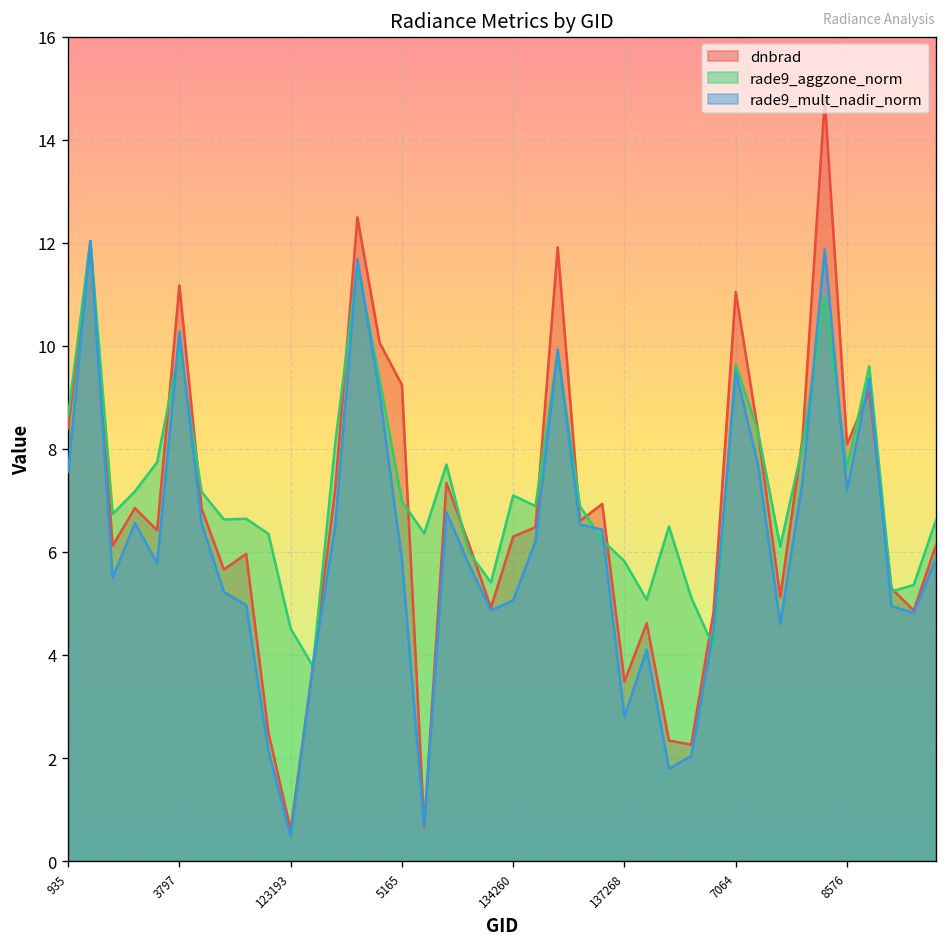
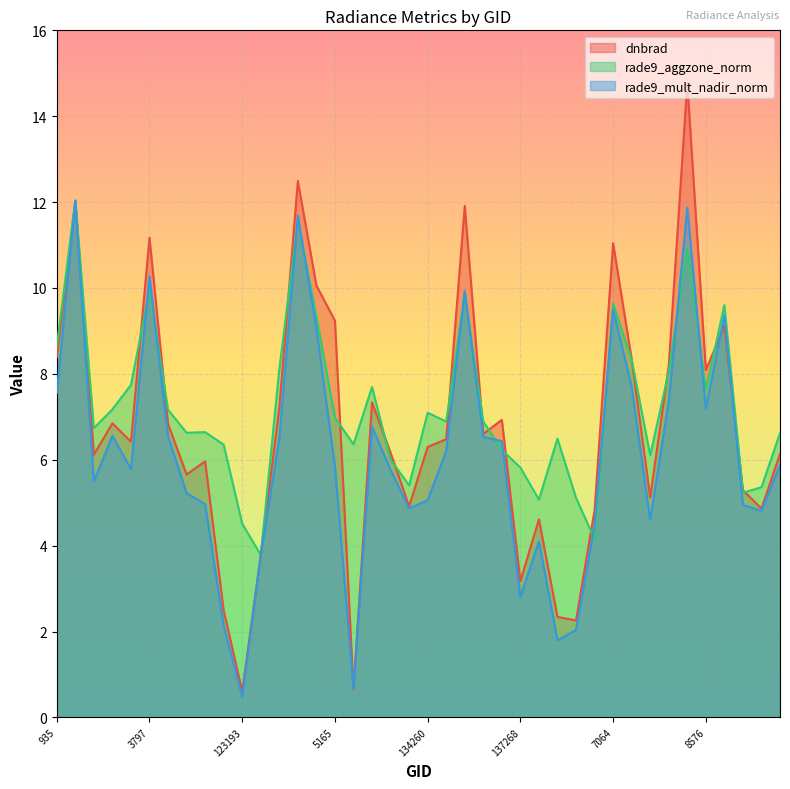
  {
    "dnbrad": {
      "935": 8.4,
      "3797": 11.2,
      "123193": 0.6,
      "5165": 9.2,
      "134260": 6.3,
-     "137268": 3.5,
+     "137268": 3.2,
      "7064": 11.0,
      "8576": 8.1
    },
    "rade9_aggzone_norm": {
      "935": 8.6,
      "3797": 10.0,
      "123193": 4.5,
      "5165": 7.0,
      "134260": 7.1,
      "137268": 5.8,
      "7064": 9.6,
      "8576": 7.6
    },
    "rade9_mult_nadir_norm": {
      "935": 7.6,
      "3797": 10.3,
      "123193": 0.5,
      "5165": 5.8,
      "134260": 5.1,
      "137268": 2.8,
      "7064": 9.5,
      "8576": 7.2
    }
  }
